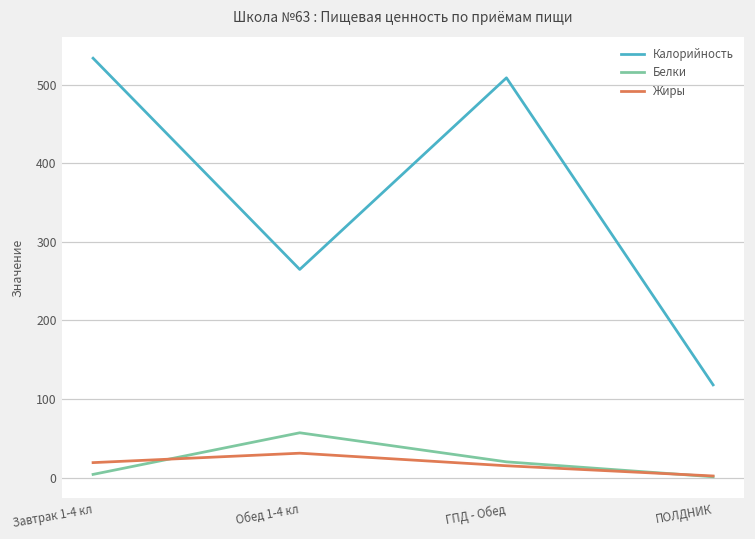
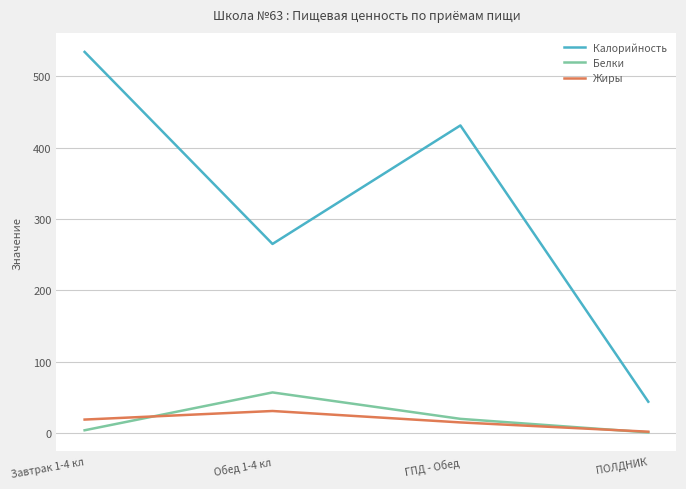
  {
    "Калорийность": {
      "Завтрак 1-4 кл": 530,
      "Обед 1-4 кл": 270,
-     "ГПД - Обед": 510,
-     "ПОЛДНИК": 120
+     "ГПД - Обед": 430,
+     "ПОЛДНИК": 40
    },
    "Белки": {
      "Завтрак 1-4 кл": 0,
      "Обед 1-4 кл": 60,
      "ГПД - Обед": 20
    },
    "Жиры": {
      "Завтрак 1-4 кл": 20,
      "Обед 1-4 кл": 30,
      "ГПД - Обед": 20
    }
  }
